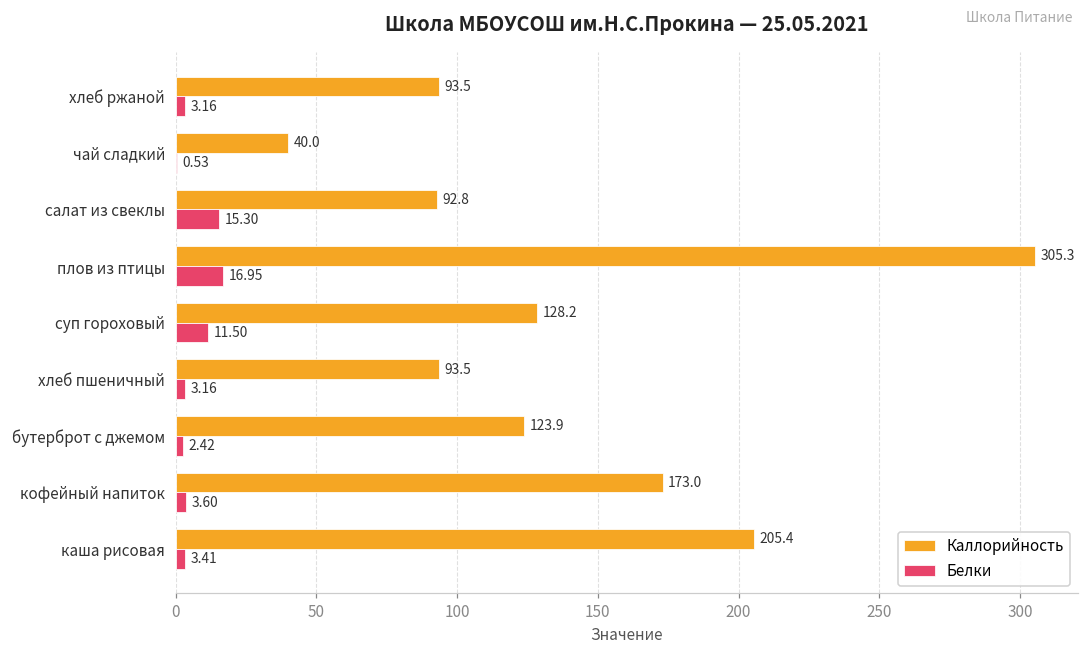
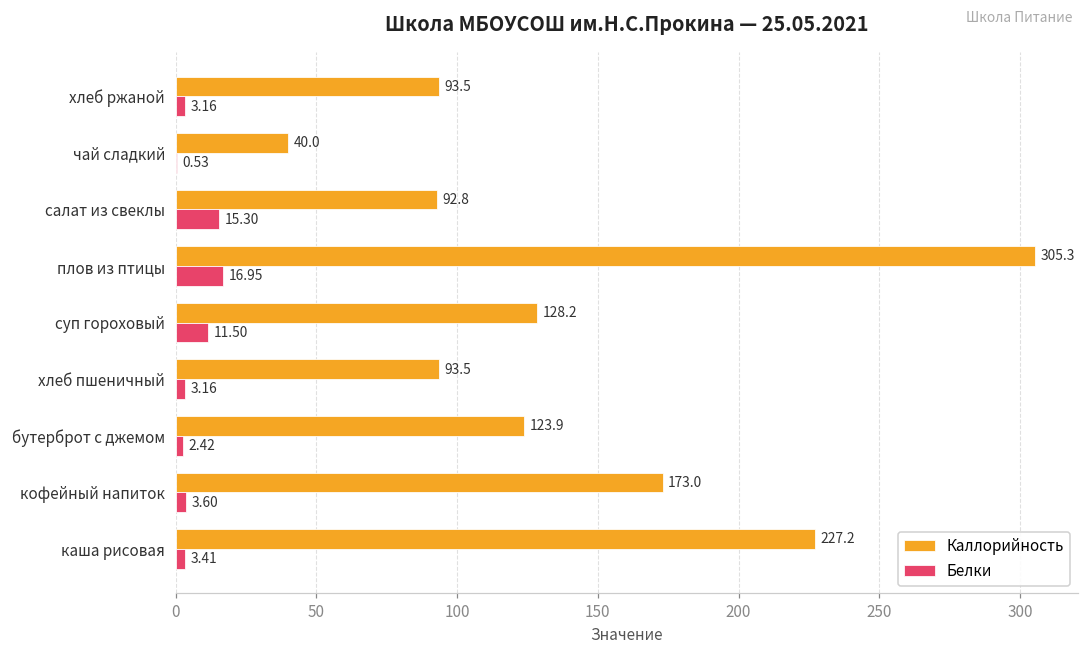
  {
    "Каллорийность": {
      "хлеб ржаной": 93.5,
      "чай сладкий": 40.0,
      "салат из свеклы": 92.8,
      "плов из птицы": 305.3,
      "суп гороховый": 128.2,
      "хлеб пшеничный": 93.5,
      "бутерброт с джемом": 123.9,
      "кофейный напиток": 173.0,
-     "каша рисовая": 205.4
+     "каша рисовая": 227.2
    },
    "Белки": {
      "хлеб ржаной": 3.16,
      "чай сладкий": 0.53,
      "салат из свеклы": 15.30,
      "плов из птицы": 16.95,
      "суп гороховый": 11.50,
      "хлеб пшеничный": 3.16,
      "бутерброт с джемом": 2.42,
      "кофейный напиток": 3.60,
      "каша рисовая": 3.41
    }
  }
